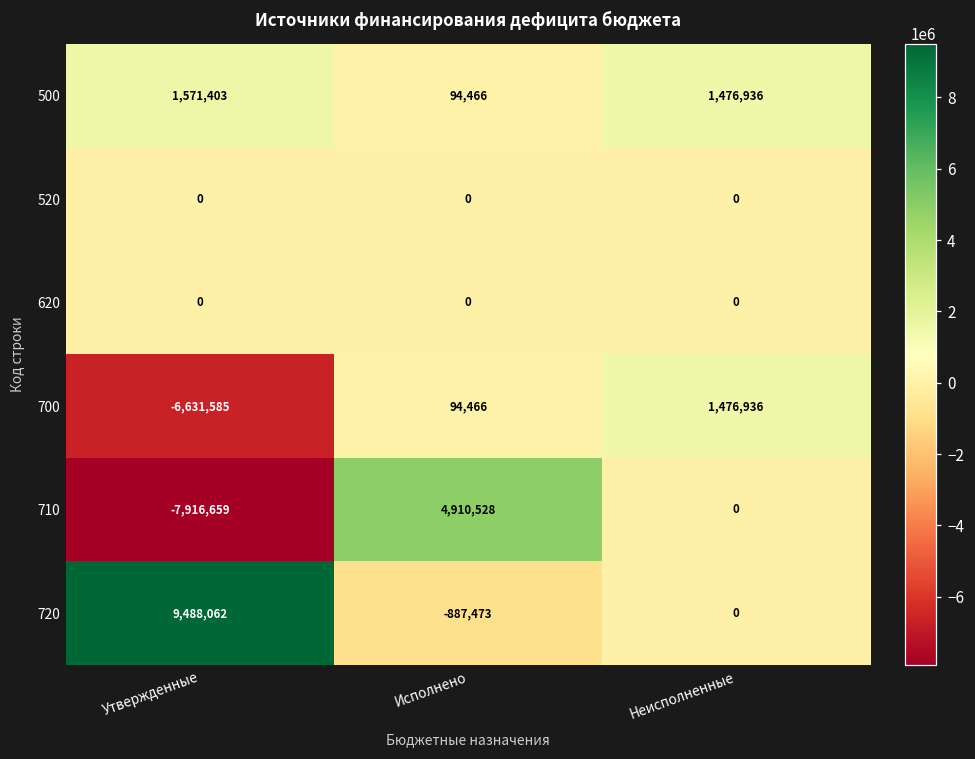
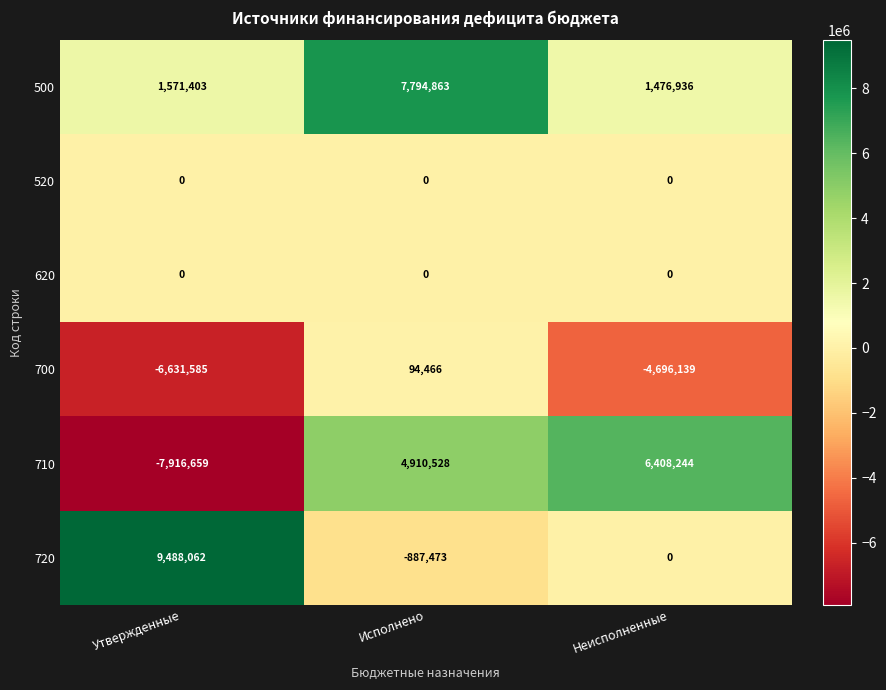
  {
    "500": {
      "Утвержденные": "1,571,403",
-     "Исполнено": "94,466",
+     "Исполнено": "7,794,863",
      "Неисполненные": "1,476,936"
    },
    "520": {
      "Утвержденные": "0",
      "Исполнено": "0",
      "Неисполненные": "0"
    },
    "620": {
      "Утвержденные": "0",
      "Исполнено": "0",
      "Неисполненные": "0"
    },
    "700": {
      "Утвержденные": "-6,631,585",
      "Исполнено": "94,466",
-     "Неисполненные": "1,476,936"
+     "Неисполненные": "-4,696,139"
    },
    "710": {
      "Утвержденные": "-7,916,659",
      "Исполнено": "4,910,528",
-     "Неисполненные": "0"
+     "Неисполненные": "6,408,244"
    },
    "720": {
      "Утвержденные": "9,488,062",
      "Исполнено": "-887,473",
      "Неисполненные": "0"
    }
  }
